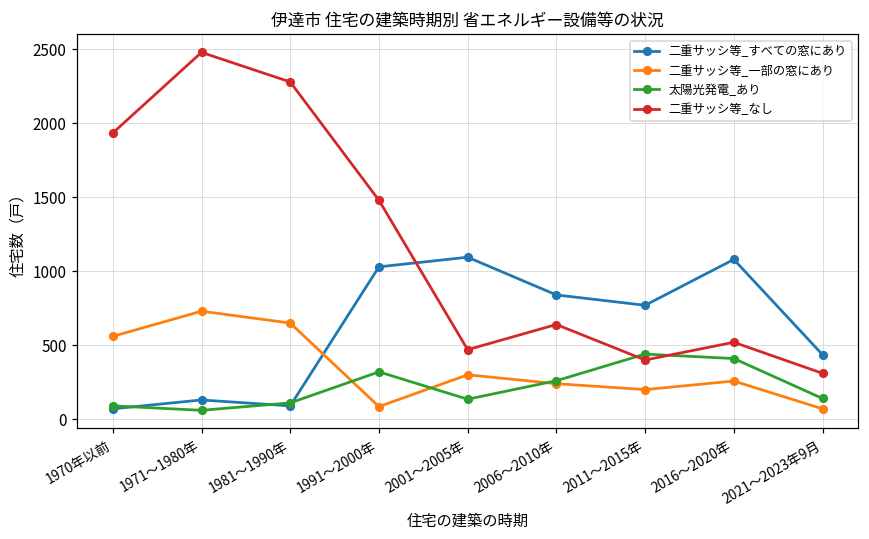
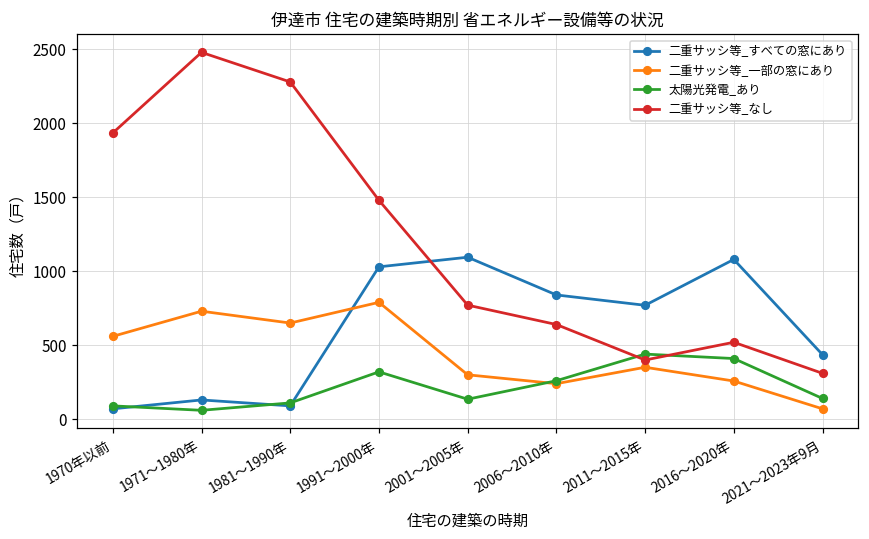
  {
    "二重サッシ等_すべての窓にあり": {
      "1970年以前": 70,
      "1971～1980年": 130,
      "1981～1990年": 90,
      "1991～2000年": 1030,
      "2001～2005年": 1100,
      "2006～2010年": 840,
      "2011～2015年": 770,
      "2016～2020年": 1080,
      "2021～2023年9月": 440
    },
    "二重サッシ等_一部の窓にあり": {
      "1970年以前": 560,
      "1971～1980年": 730,
      "1981～1990年": 650,
-     "1991～2000年": 90,
+     "1991～2000年": 790,
      "2001～2005年": 300,
      "2006～2010年": 240,
-     "2011～2015年": 200,
+     "2011～2015年": 350,
      "2016～2020年": 260,
      "2021～2023年9月": 70
    },
    "太陽光発電_あり": {
      "1970年以前": 90,
      "1971～1980年": 60,
      "1981～1990年": 110,
      "1991～2000年": 320,
      "2001～2005年": 140,
      "2006～2010年": 260,
      "2011～2015年": 440,
      "2016～2020年": 410,
      "2021～2023年9月": 140
    },
    "二重サッシ等_なし": {
      "1970年以前": 1940,
      "1971～1980年": 2480,
      "1981～1990年": 2280,
      "1991～2000年": 1480,
-     "2001～2005年": 470,
+     "2001～2005年": 770,
      "2006～2010年": 640,
      "2011～2015年": 400,
      "2016～2020年": 520,
      "2021～2023年9月": 310
    }
  }
